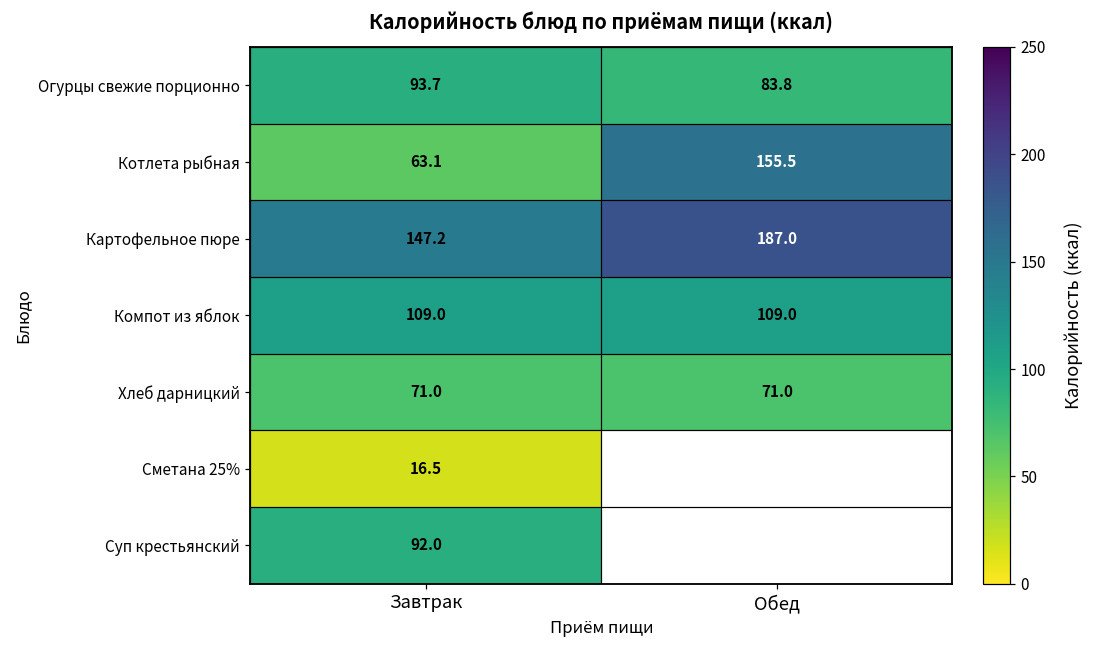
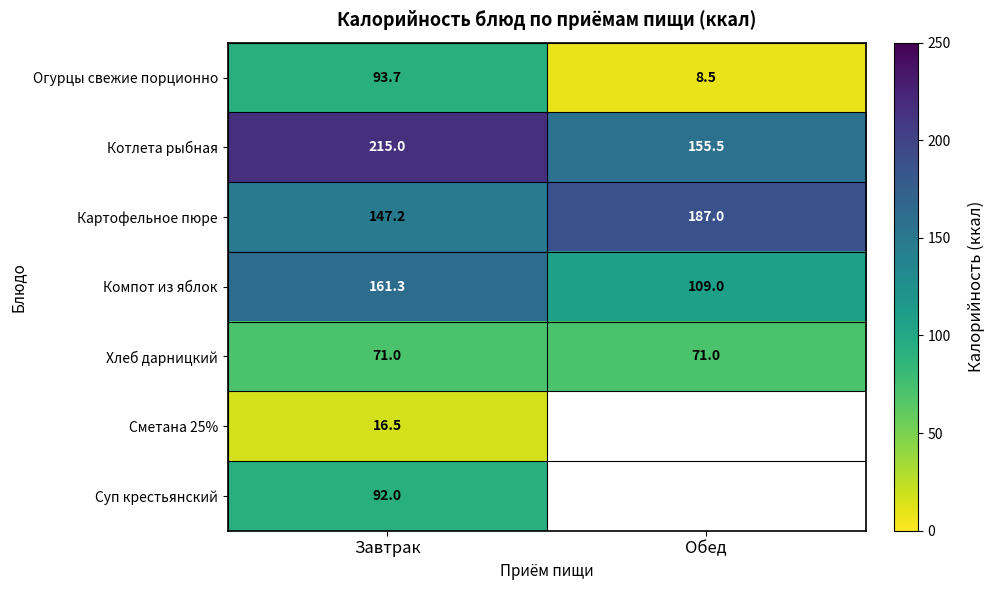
  {
    "Огурцы свежие порционно": {
      "Завтрак": 93.7,
-     "Обед": 83.8
+     "Обед": 8.5
    },
    "Котлета рыбная": {
-     "Завтрак": 63.1,
+     "Завтрак": 215.0,
      "Обед": 155.5
    },
    "Картофельное пюре": {
      "Завтрак": 147.2,
      "Обед": 187.0
    },
    "Компот из яблок": {
-     "Завтрак": 109.0,
+     "Завтрак": 161.3,
      "Обед": 109.0
    },
    "Хлеб дарницкий": {
      "Завтрак": 71.0,
      "Обед": 71.0
    },
    "Сметана 25%": {
      "Завтрак": 16.5
    },
    "Суп крестьянский": {
      "Завтрак": 92.0
    }
  }
